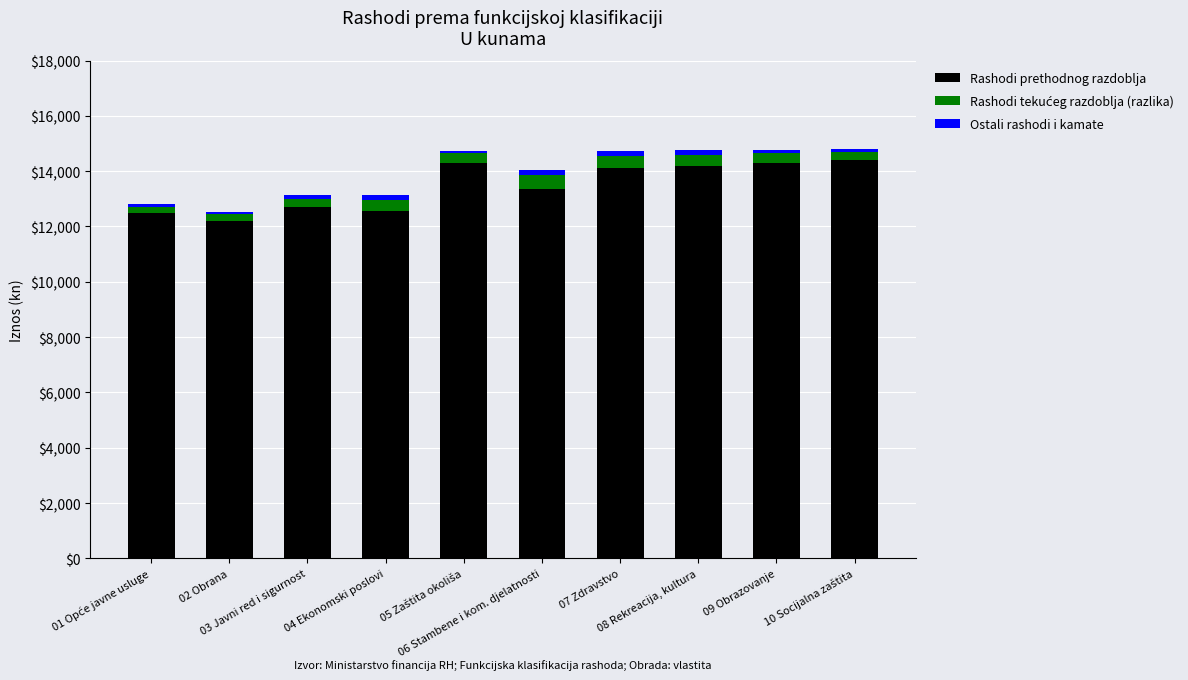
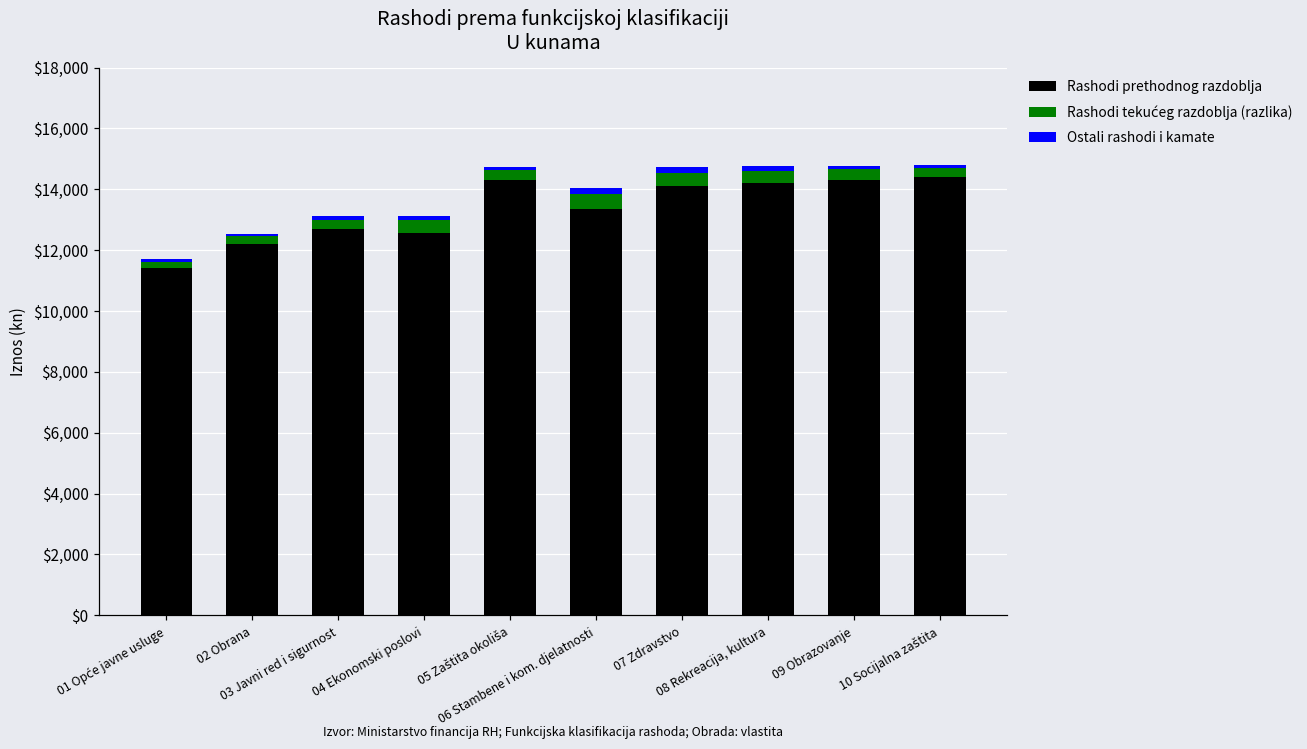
  {
    "Rashodi prethodnog razdoblja": {
-     "01 Opće javne usluge": "$12,500",
+     "01 Opće javne usluge": "$11,400",
      "02 Obrana": "$12,200",
      "03 Javni red i sigurnost": "$12,700",
      "04 Ekonomski poslovi": "$12,600",
      "05 Zaštita okoliša": "$14,300",
      "06 Stambene i kom. djelatnosti": "$13,300",
      "07 Zdravstvo": "$14,100",
      "08 Rekreacija, kultura": "$14,200",
      "09 Obrazovanje": "$14,300",
      "10 Socijalna zaštita": "$14,400"
    },
    "Rashodi tekućeg razdoblja (razlika)": {
      "01 Opće javne usluge": "$200",
      "02 Obrana": "$300",
      "03 Javni red i sigurnost": "$300",
      "04 Ekonomski poslovi": "$400",
      "05 Zaštita okoliša": "$400",
      "06 Stambene i kom. djelatnosti": "$500",
      "07 Zdravstvo": "$500",
      "08 Rekreacija, kultura": "$400",
      "09 Obrazovanje": "$400",
      "10 Socijalna zaštita": "$300"
    },
    "Ostali rashodi i kamate": {
      "01 Opće javne usluge": "$100",
      "03 Javni red i sigurnost": "$100",
      "04 Ekonomski poslovi": "$200",
      "05 Zaštita okoliša": "$100",
      "06 Stambene i kom. djelatnosti": "$200",
      "07 Zdravstvo": "$200",
      "08 Rekreacija, kultura": "$200",
      "09 Obrazovanje": "$100",
      "10 Socijalna zaštita": "$100"
    }
  }
